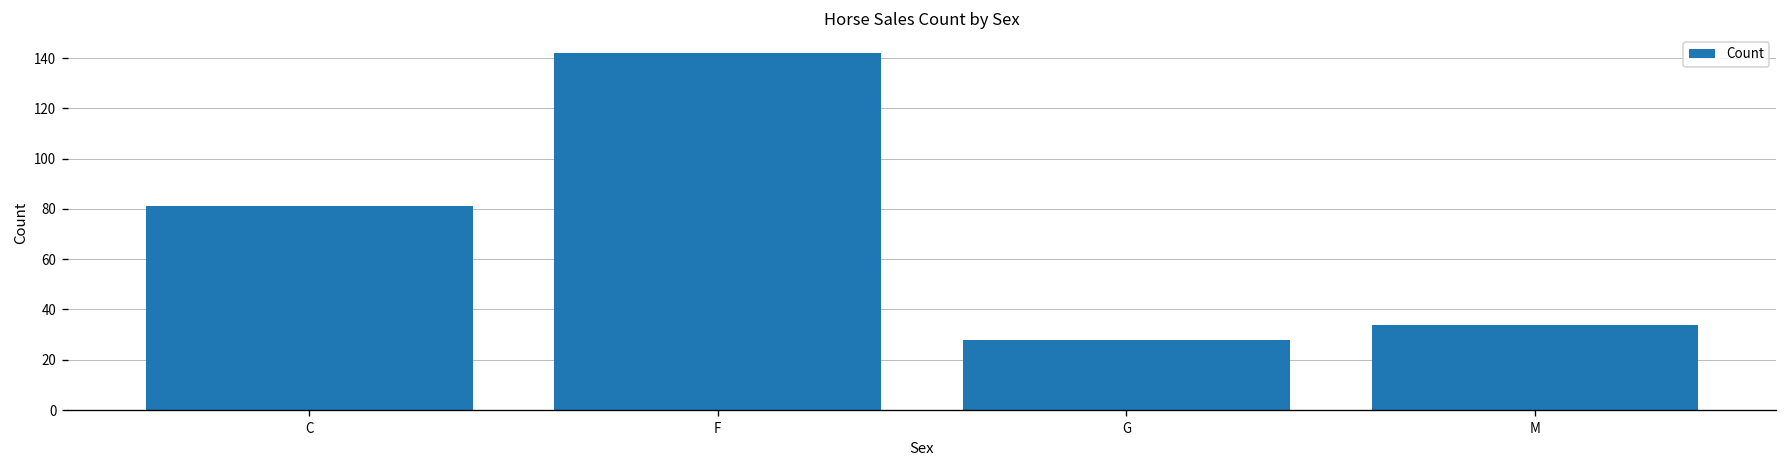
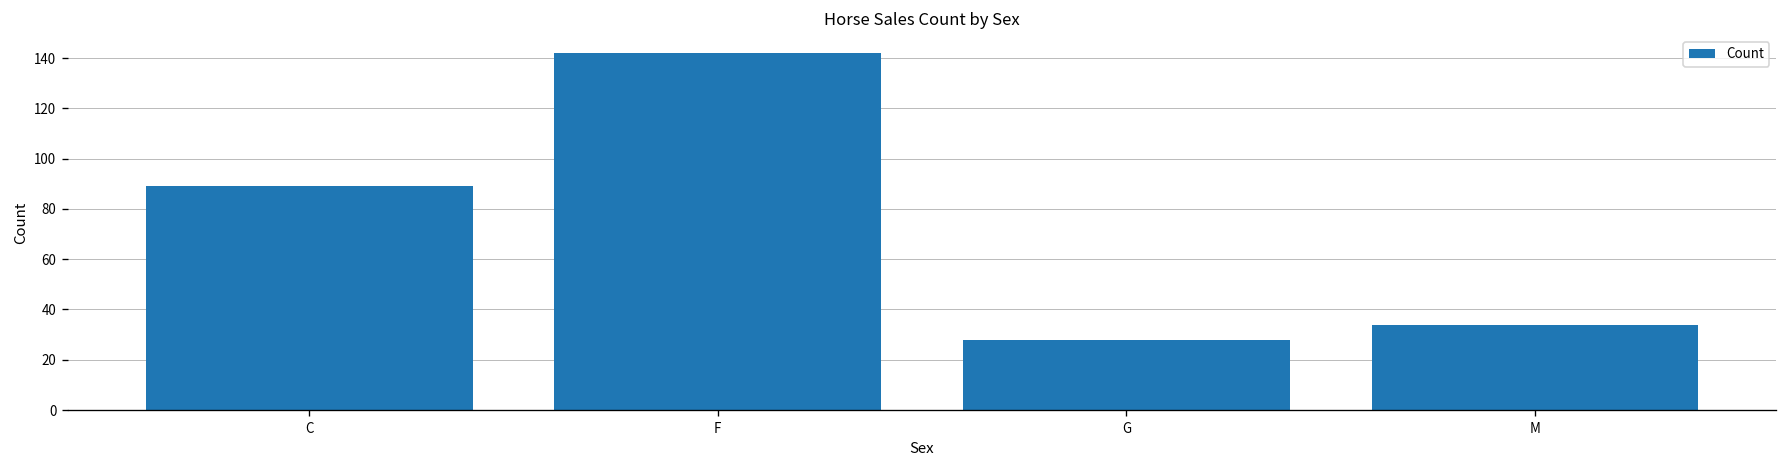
  {
-   "C": 81,
+   "C": 89,
    "F": 142,
    "G": 28,
    "M": 34
  }
